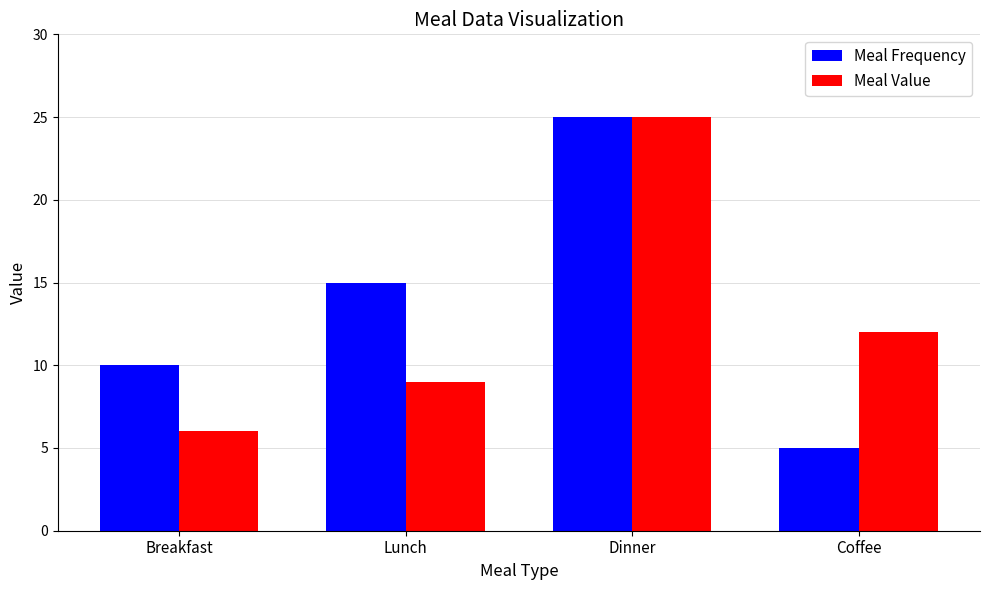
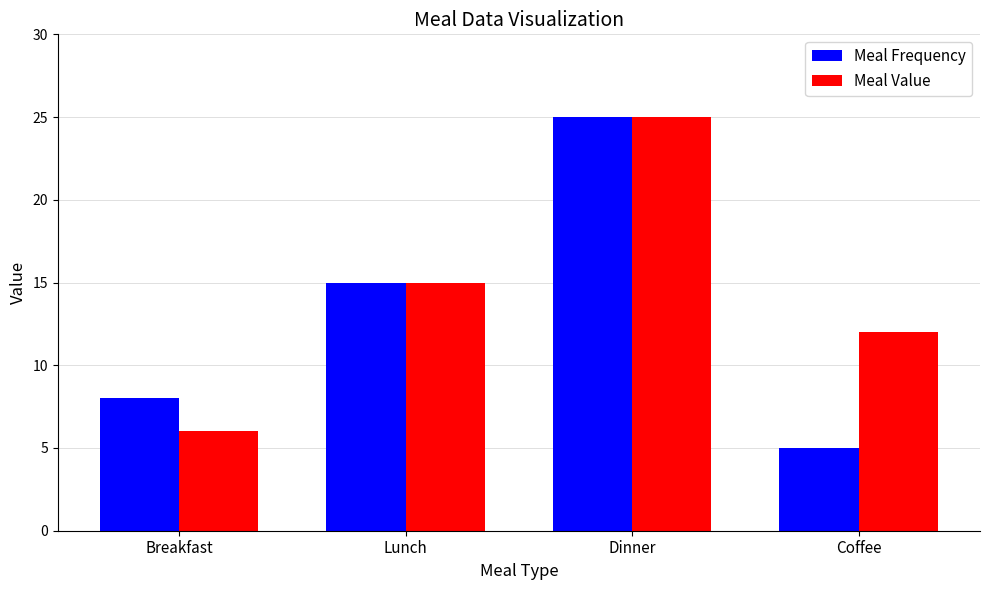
  {
    "Meal Frequency": {
-     "Breakfast": 10,
+     "Breakfast": 8,
      "Lunch": 15,
      "Dinner": 25,
      "Coffee": 5
    },
    "Meal Value": {
      "Breakfast": 6,
-     "Lunch": 9,
+     "Lunch": 15,
      "Dinner": 25,
      "Coffee": 12
    }
  }
